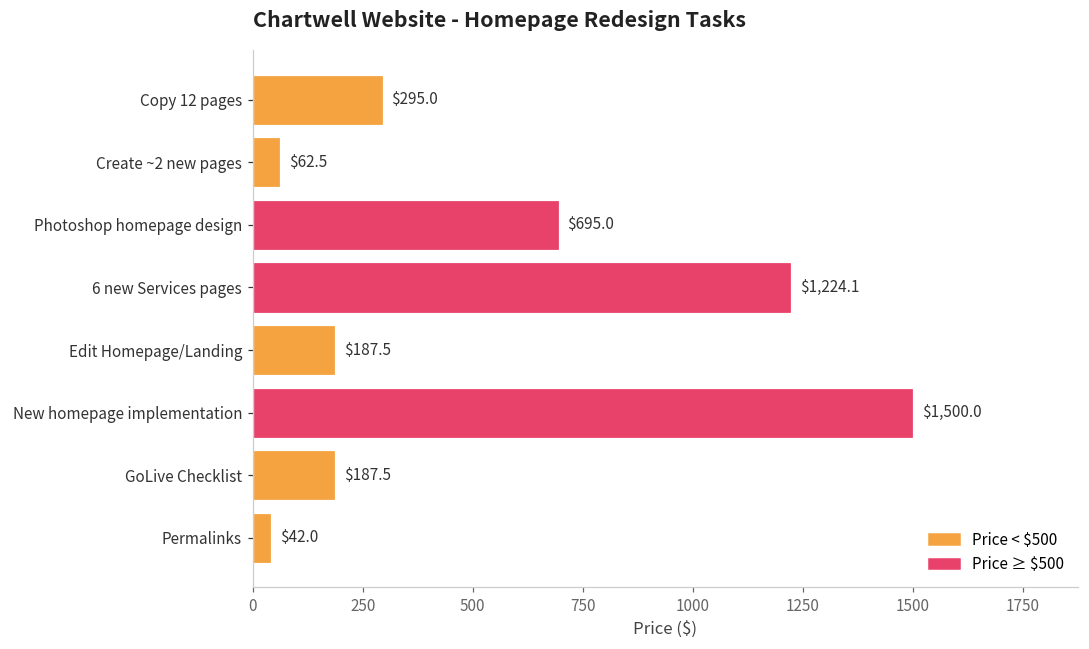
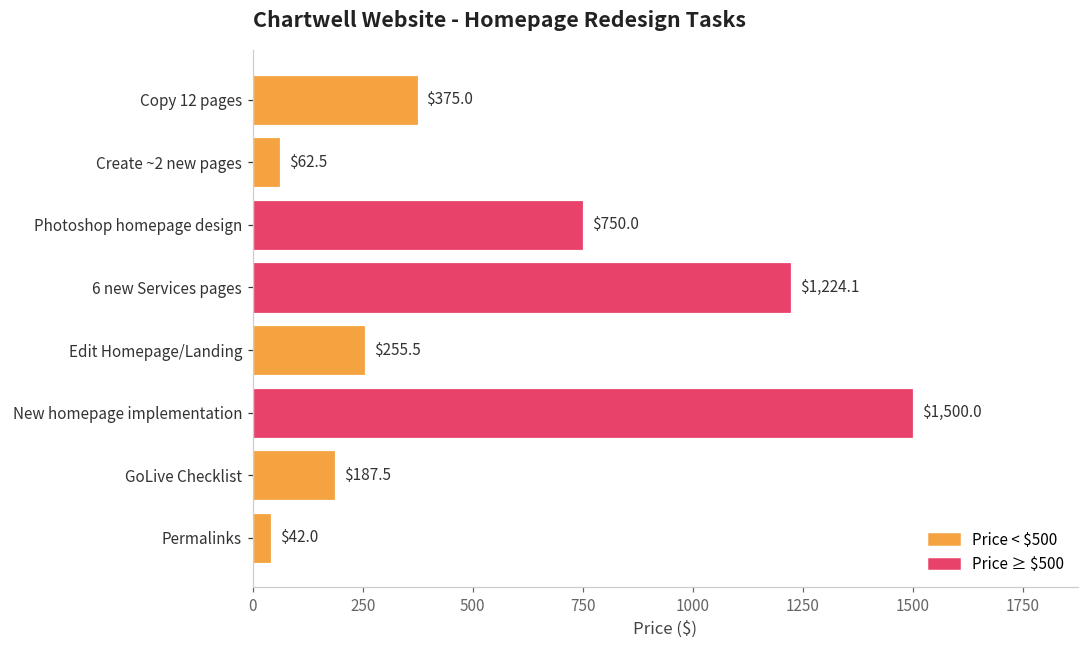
  {
-   "Copy 12 pages": "$295.0",
+   "Copy 12 pages": "$375.0",
    "Create ~2 new pages": "$62.5",
-   "Photoshop homepage design": "$695.0",
+   "Photoshop homepage design": "$750.0",
    "6 new Services pages": "$1,224.1",
-   "Edit Homepage/Landing": "$187.5",
+   "Edit Homepage/Landing": "$255.5",
    "New homepage implementation": "$1,500.0",
    "GoLive Checklist": "$187.5",
    "Permalinks": "$42.0"
  }
